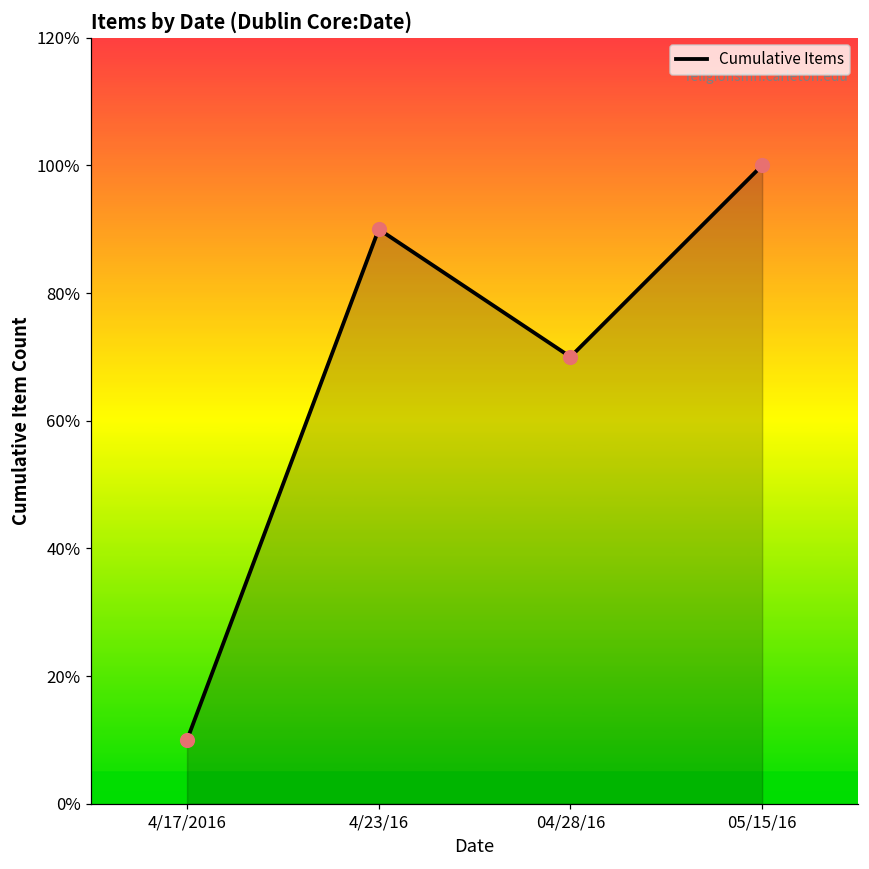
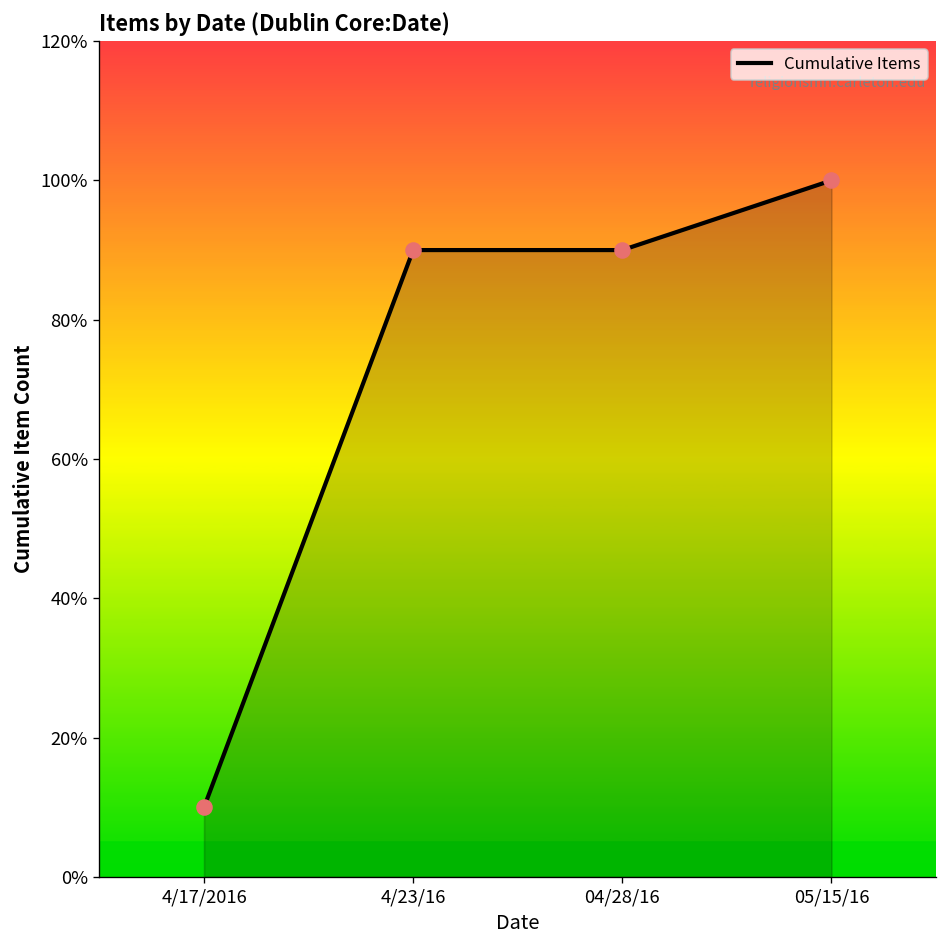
  {
    "4/17/2016": "10%",
    "4/23/16": "90%",
-   "04/28/16": "70%",
+   "04/28/16": "90%",
    "05/15/16": "100%"
  }
